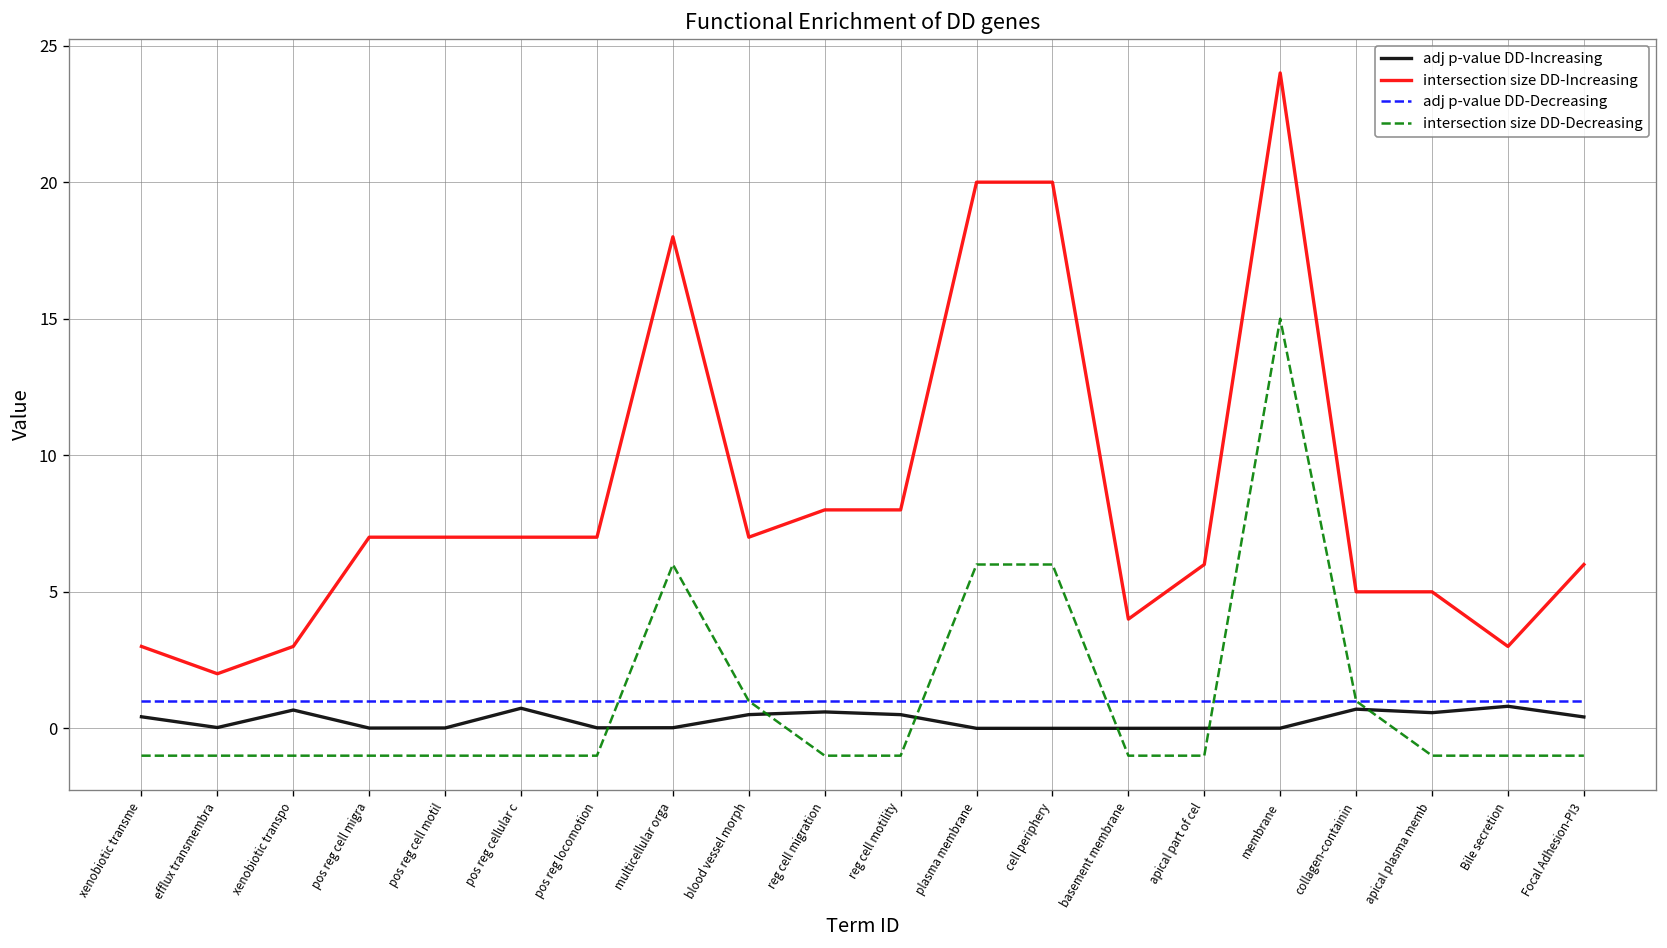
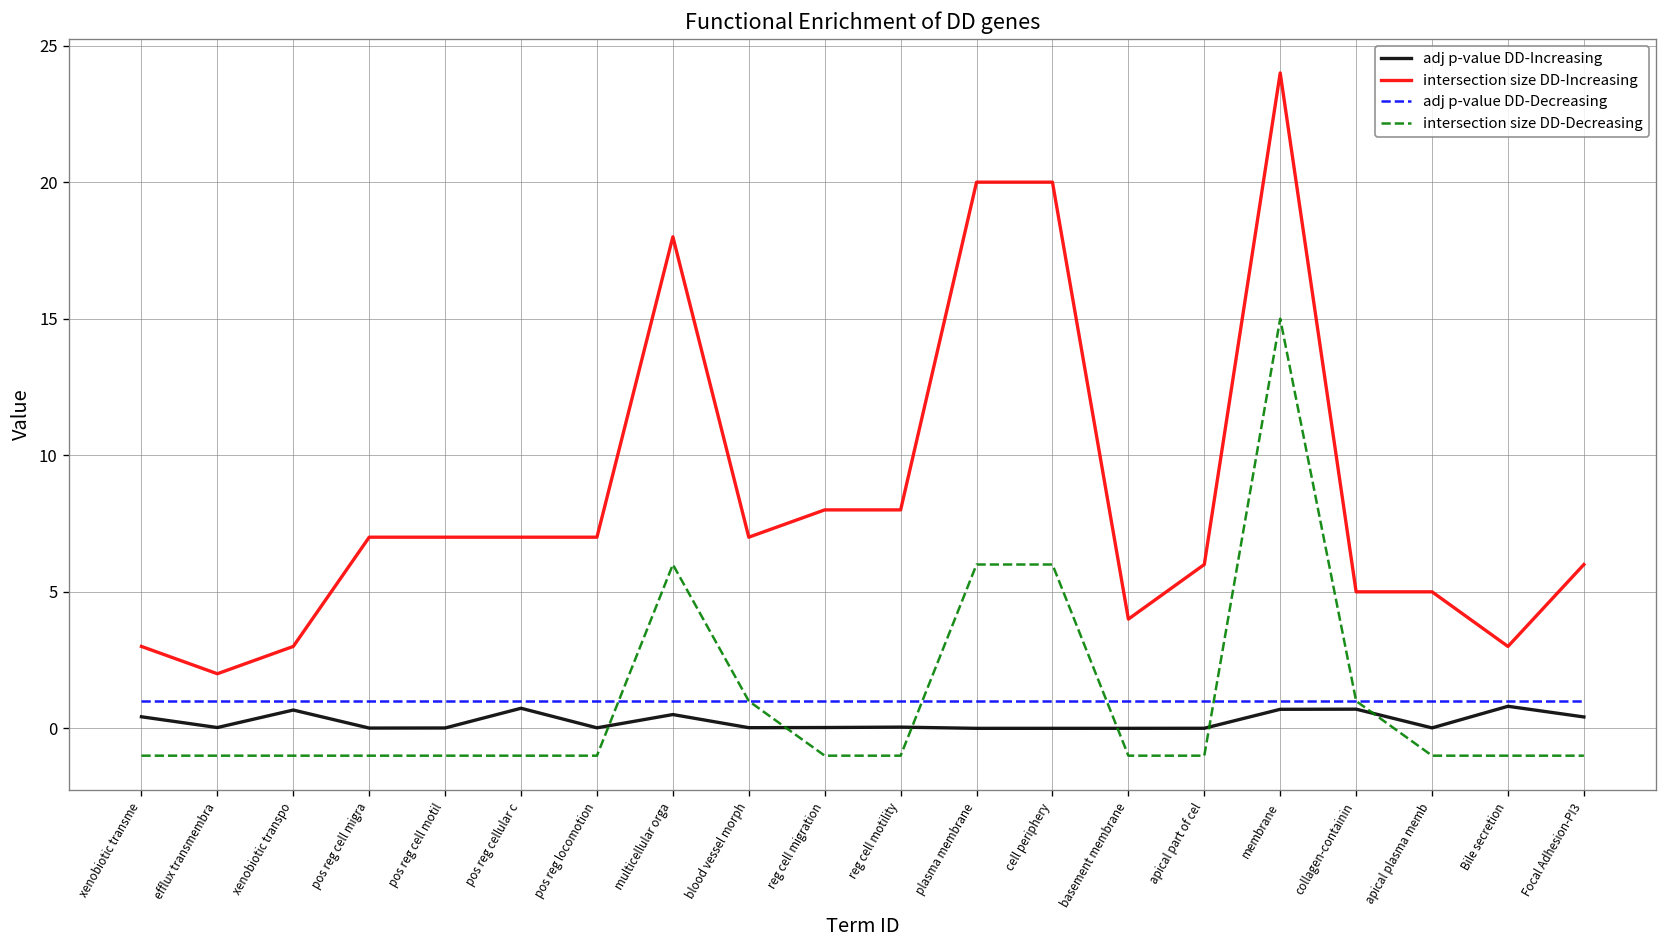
  {
    "adj p-value DD-Increasing": {
      "xenobiotic transme": 0.4,
      "efflux transmembra": 0.0,
      "xenobiotic transpo": 0.7,
      "pos reg cell migra": 0.0,
      "pos reg cell motil": 0.0,
      "pos reg cellular c": 0.7,
      "pos reg locomotion": 0.0,
-     "multicellular orga": 0.0,
-     "blood vessel morph": 0.5,
-     "reg cell migration": 0.6,
-     "reg cell motility": 0.5,
+     "multicellular orga": 0.5,
+     "blood vessel morph": 0.0,
+     "reg cell migration": 0.0,
+     "reg cell motility": 0.0,
      "plasma membrane": 0.0,
      "cell periphery": 0.0,
      "basement membrane": 0.0,
      "apical part of cel": 0.0,
-     "membrane": 0.0,
+     "membrane": 0.7,
      "collagen-containin": 0.7,
-     "apical plasma memb": 0.6,
+     "apical plasma memb": 0.0,
      "Bile secretion": 0.8,
      "Focal Adhesion-PI3": 0.4
    },
    "intersection size DD-Increasing": {
      "xenobiotic transme": 3.0,
      "efflux transmembra": 2.0,
      "xenobiotic transpo": 3.0,
      "pos reg cell migra": 7.0,
      "pos reg cell motil": 7.0,
      "pos reg cellular c": 7.0,
      "pos reg locomotion": 7.0,
      "multicellular orga": 18.0,
      "blood vessel morph": 7.0,
      "reg cell migration": 8.0,
      "reg cell motility": 8.0,
      "plasma membrane": 20.0,
      "cell periphery": 20.0,
      "basement membrane": 4.0,
      "apical part of cel": 6.0,
      "membrane": 24.0,
      "collagen-containin": 5.0,
      "apical plasma memb": 5.0,
      "Bile secretion": 3.0,
      "Focal Adhesion-PI3": 6.0
    },
    "adj p-value DD-Decreasing": {
      "xenobiotic transme": 1.0,
      "efflux transmembra": 1.0,
      "xenobiotic transpo": 1.0,
      "pos reg cell migra": 1.0,
      "pos reg cell motil": 1.0,
      "pos reg cellular c": 1.0,
      "pos reg locomotion": 1.0,
      "multicellular orga": 1.0,
      "reg cell migration": 1.0,
      "reg cell motility": 1.0,
      "plasma membrane": 1.0,
      "cell periphery": 1.0,
      "basement membrane": 1.0,
      "apical part of cel": 1.0,
      "membrane": 1.0,
      "apical plasma memb": 1.0,
      "Bile secretion": 1.0,
      "Focal Adhesion-PI3": 1.0
    },
    "intersection size DD-Decreasing": {
      "xenobiotic transme": -1.0,
      "efflux transmembra": -1.0,
      "xenobiotic transpo": -1.0,
      "pos reg cell migra": -1.0,
      "pos reg cell motil": -1.0,
      "pos reg cellular c": -1.0,
      "pos reg locomotion": -1.0,
      "multicellular orga": 6.0,
      "reg cell migration": -1.0,
      "reg cell motility": -1.0,
      "plasma membrane": 6.0,
      "cell periphery": 6.0,
      "basement membrane": -1.0,
      "apical part of cel": -1.0,
      "membrane": 15.0,
      "apical plasma memb": -1.0,
      "Bile secretion": -1.0,
      "Focal Adhesion-PI3": -1.0
    }
  }
